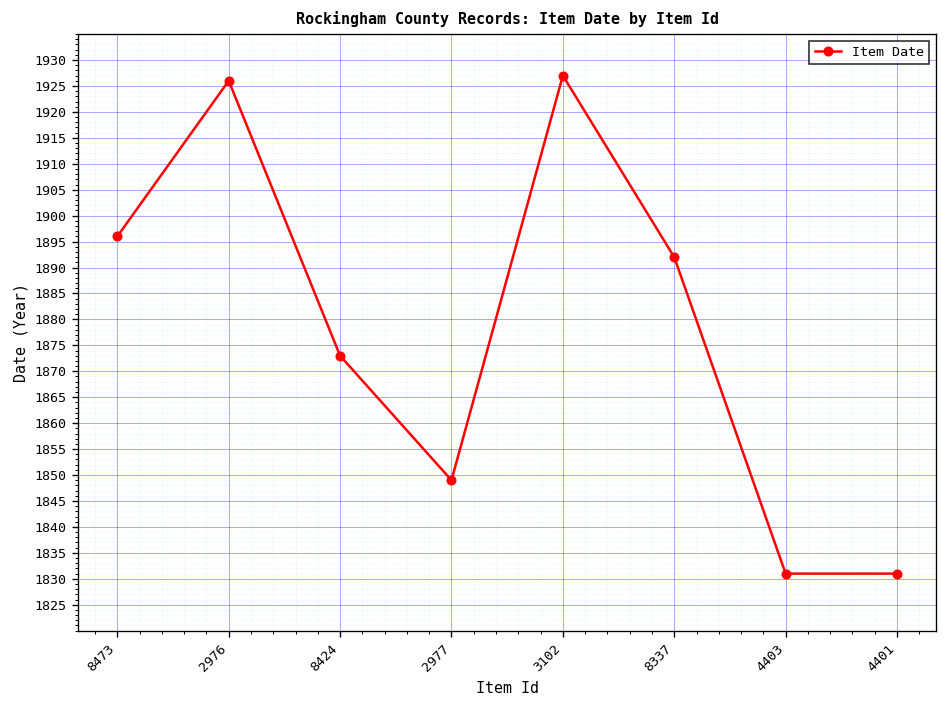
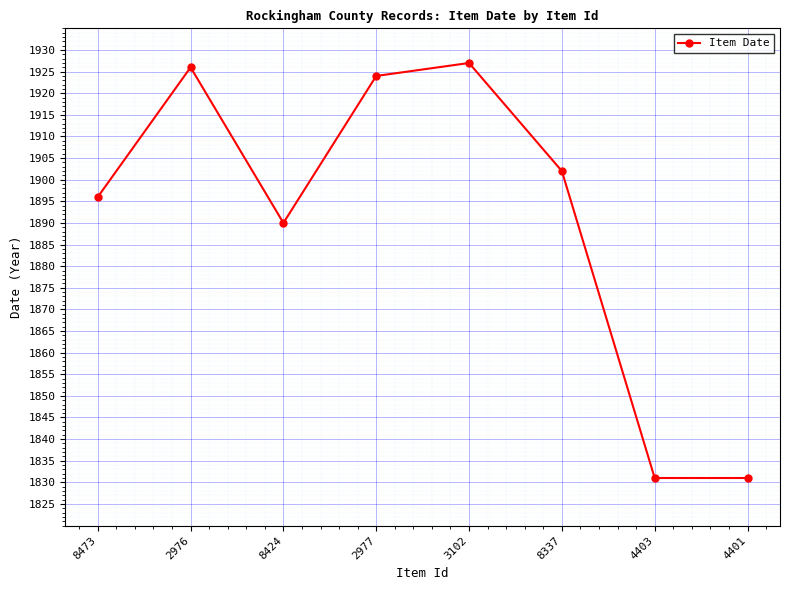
  {
    "8473": 1896,
    "2976": 1926,
-   "8424": 1873,
-   "2977": 1849,
+   "8424": 1890,
+   "2977": 1924,
    "3102": 1927,
-   "8337": 1892,
+   "8337": 1902,
    "4403": 1831,
    "4401": 1831
  }
